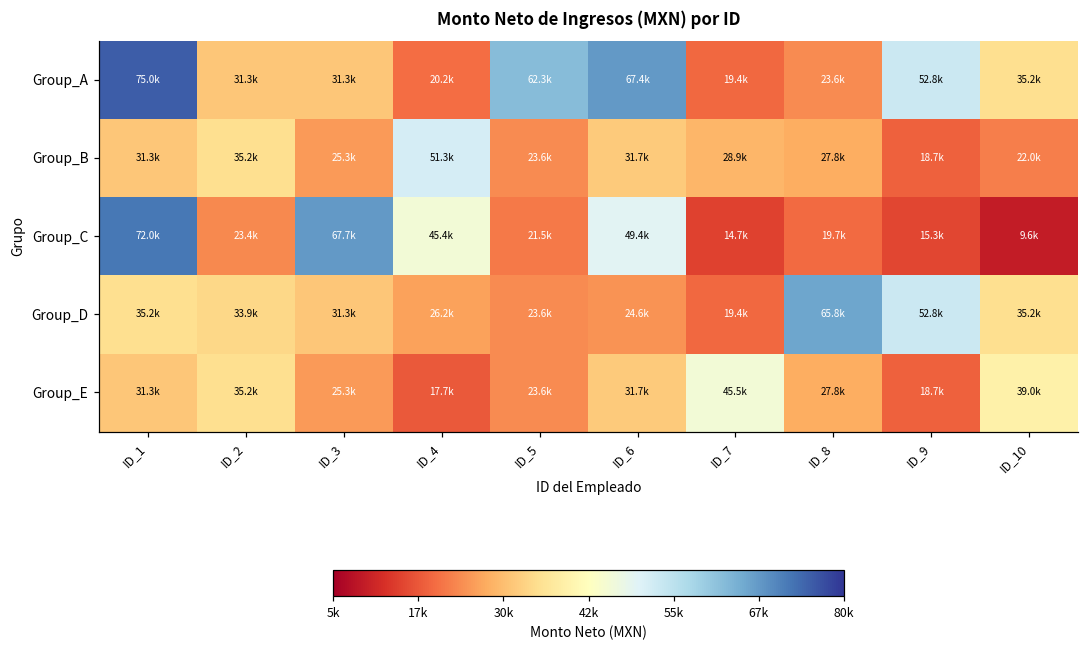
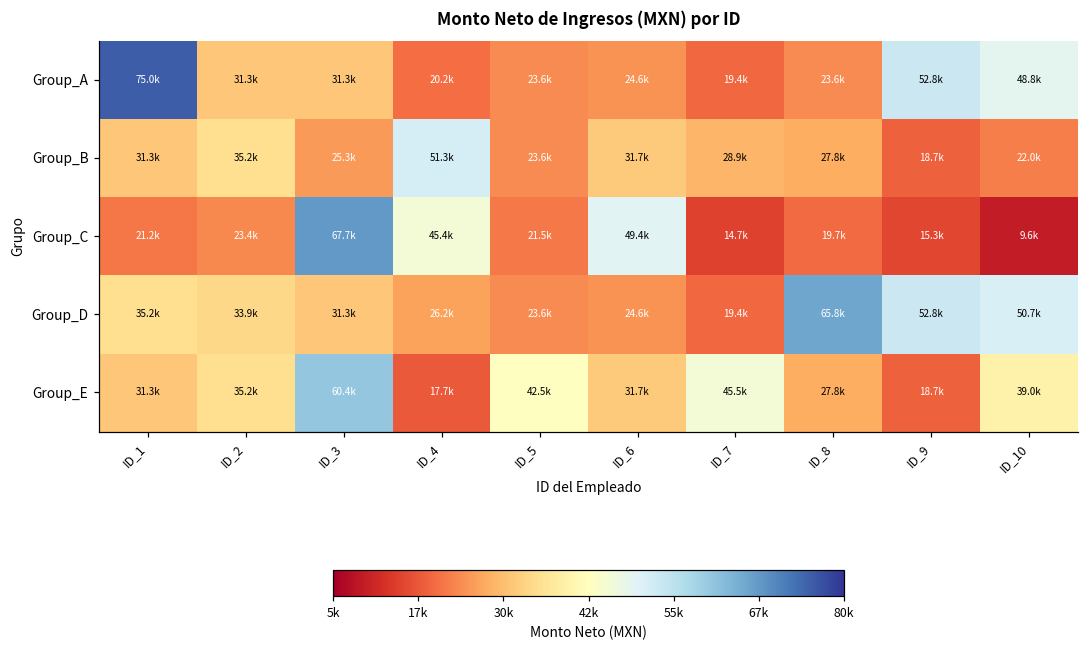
  {
    "Group_A": {
      "ID_1": "75.0k",
      "ID_2": "31.3k",
      "ID_3": "31.3k",
      "ID_4": "20.2k",
-     "ID_5": "62.3k",
-     "ID_6": "67.4k",
+     "ID_5": "23.6k",
+     "ID_6": "24.6k",
      "ID_7": "19.4k",
      "ID_8": "23.6k",
      "ID_9": "52.8k",
-     "ID_10": "35.2k"
+     "ID_10": "48.8k"
    },
    "Group_B": {
      "ID_1": "31.3k",
      "ID_2": "35.2k",
      "ID_3": "25.3k",
      "ID_4": "51.3k",
      "ID_5": "23.6k",
      "ID_6": "31.7k",
      "ID_7": "28.9k",
      "ID_8": "27.8k",
      "ID_9": "18.7k",
      "ID_10": "22.0k"
    },
    "Group_C": {
-     "ID_1": "72.0k",
+     "ID_1": "21.2k",
      "ID_2": "23.4k",
      "ID_3": "67.7k",
      "ID_4": "45.4k",
      "ID_5": "21.5k",
      "ID_6": "49.4k",
      "ID_7": "14.7k",
      "ID_8": "19.7k",
      "ID_9": "15.3k",
      "ID_10": "9.6k"
    },
    "Group_D": {
      "ID_1": "35.2k",
      "ID_2": "33.9k",
      "ID_3": "31.3k",
      "ID_4": "26.2k",
      "ID_5": "23.6k",
      "ID_6": "24.6k",
      "ID_7": "19.4k",
      "ID_8": "65.8k",
      "ID_9": "52.8k",
-     "ID_10": "35.2k"
+     "ID_10": "50.7k"
    },
    "Group_E": {
      "ID_1": "31.3k",
      "ID_2": "35.2k",
-     "ID_3": "25.3k",
+     "ID_3": "60.4k",
      "ID_4": "17.7k",
-     "ID_5": "23.6k",
+     "ID_5": "42.5k",
      "ID_6": "31.7k",
      "ID_7": "45.5k",
      "ID_8": "27.8k",
      "ID_9": "18.7k",
      "ID_10": "39.0k"
    }
  }
